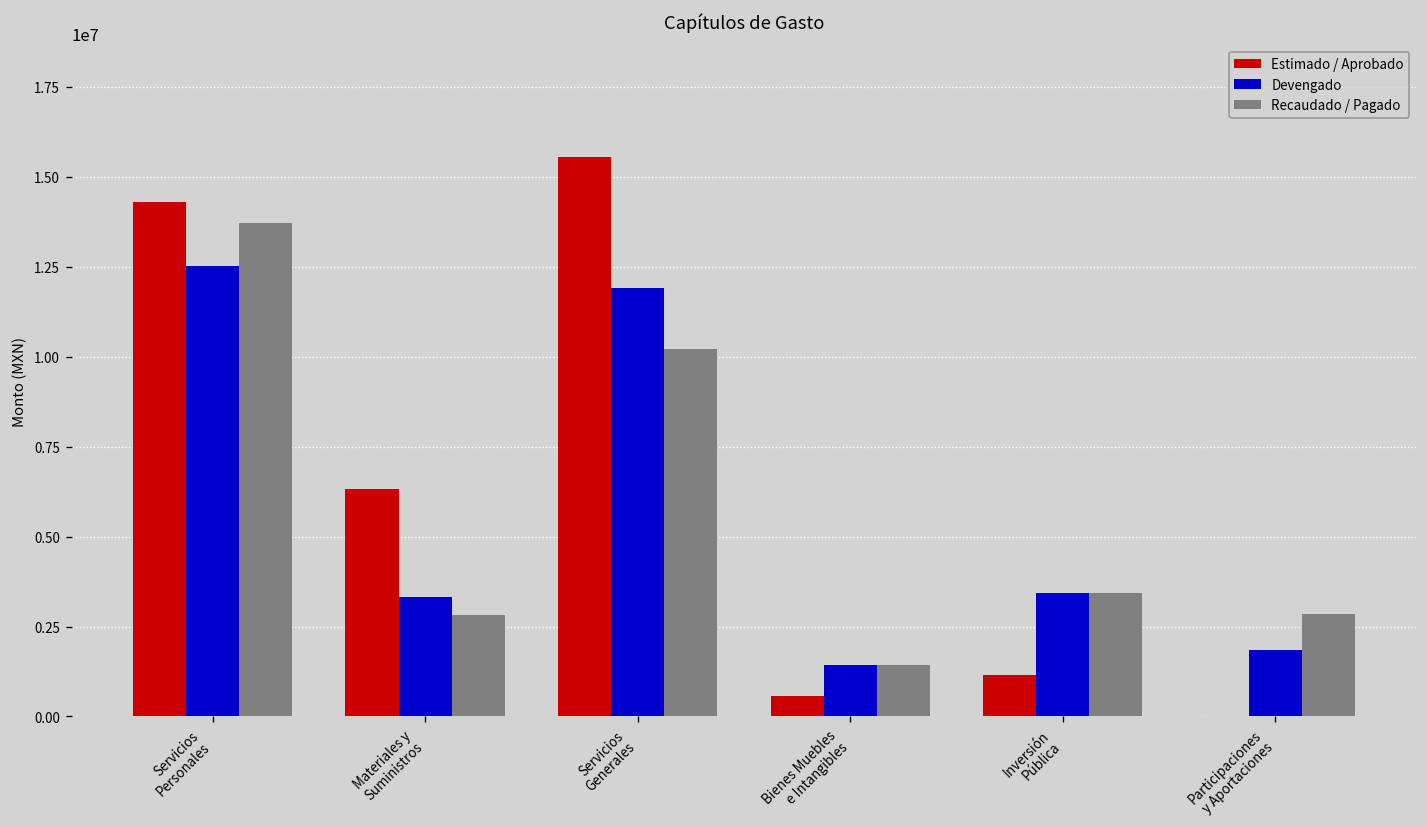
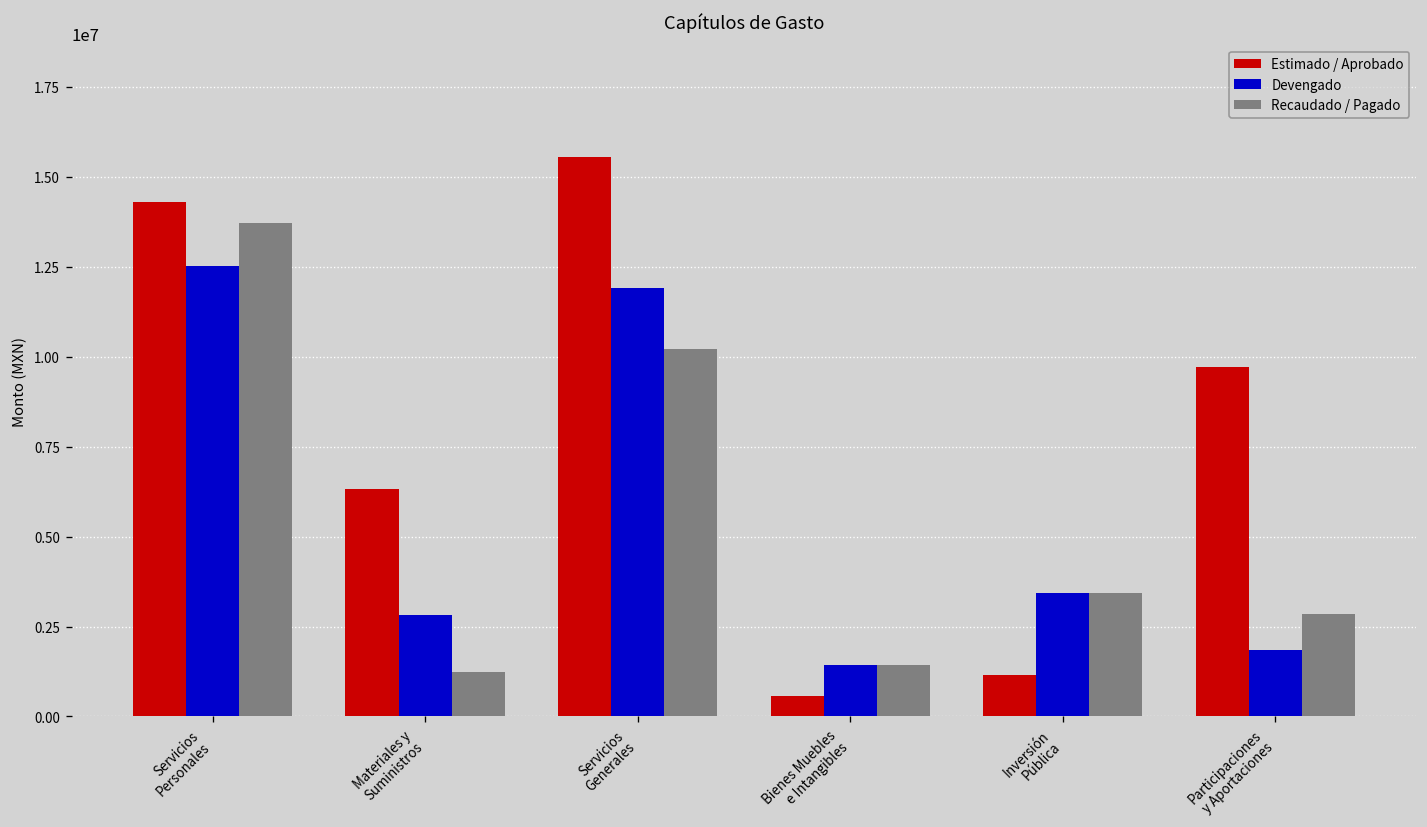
  {
    "Estimado / Aprobado": {
      "Servicios Personales": 14300000,
      "Materiales y Suministros": 6300000,
      "Servicios Generales": 15600000,
      "Bienes Muebles e Intangibles": 600000,
      "Inversión Pública": 1100000,
-     "Participaciones y Aportaciones": 0
+     "Participaciones y Aportaciones": 9700000
    },
    "Devengado": {
      "Servicios Personales": 12500000,
-     "Materiales y Suministros": 3300000,
+     "Materiales y Suministros": 2800000,
      "Servicios Generales": 11900000,
      "Bienes Muebles e Intangibles": 1400000,
      "Inversión Pública": 3400000,
      "Participaciones y Aportaciones": 1800000
    },
    "Recaudado / Pagado": {
      "Servicios Personales": 13700000,
-     "Materiales y Suministros": 2800000,
+     "Materiales y Suministros": 1200000,
      "Servicios Generales": 10200000,
      "Bienes Muebles e Intangibles": 1400000,
      "Inversión Pública": 3400000,
      "Participaciones y Aportaciones": 2900000
    }
  }
